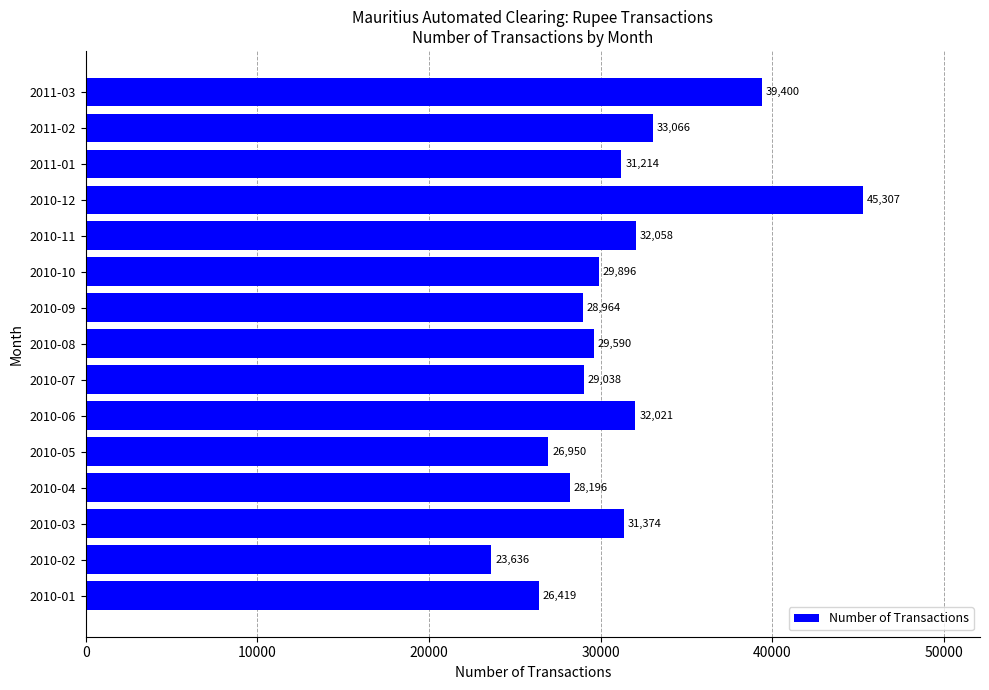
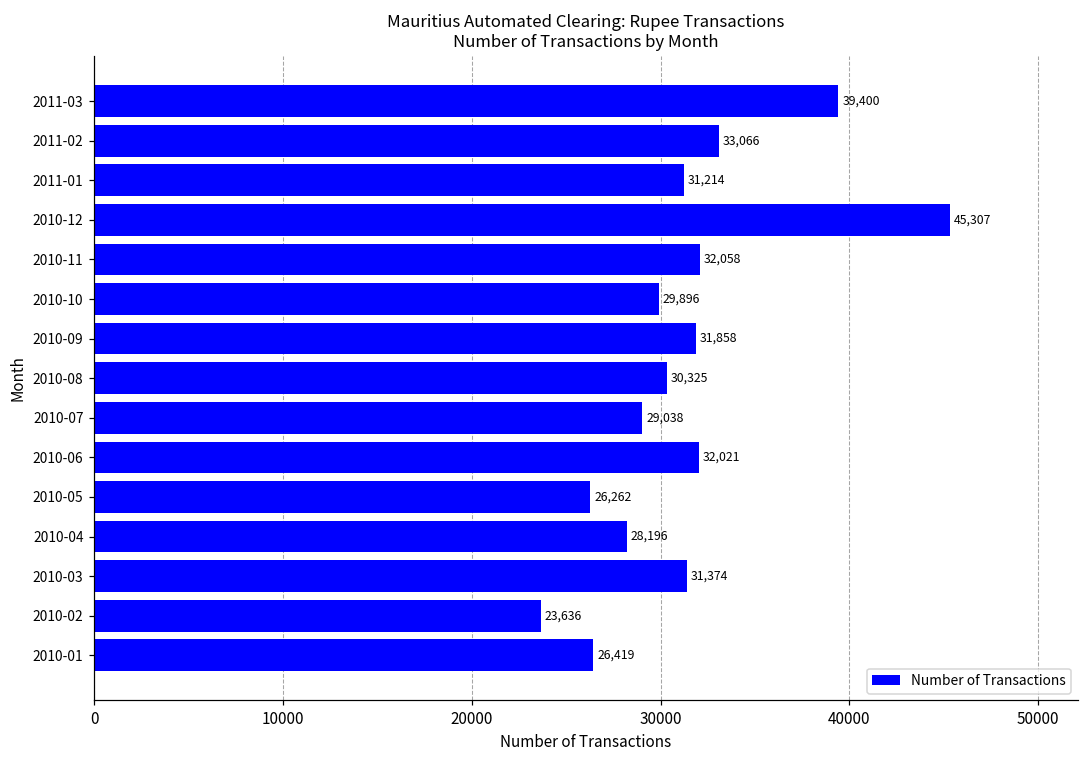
  {
    "2011-03": "39,400",
    "2011-02": "33,066",
    "2011-01": "31,214",
    "2010-12": "45,307",
    "2010-11": "32,058",
    "2010-10": "29,896",
-   "2010-09": "28,964",
-   "2010-08": "29,590",
+   "2010-09": "31,858",
+   "2010-08": "30,325",
    "2010-07": "29,038",
    "2010-06": "32,021",
-   "2010-05": "26,950",
+   "2010-05": "26,262",
    "2010-04": "28,196",
    "2010-03": "31,374",
    "2010-02": "23,636",
    "2010-01": "26,419"
  }
